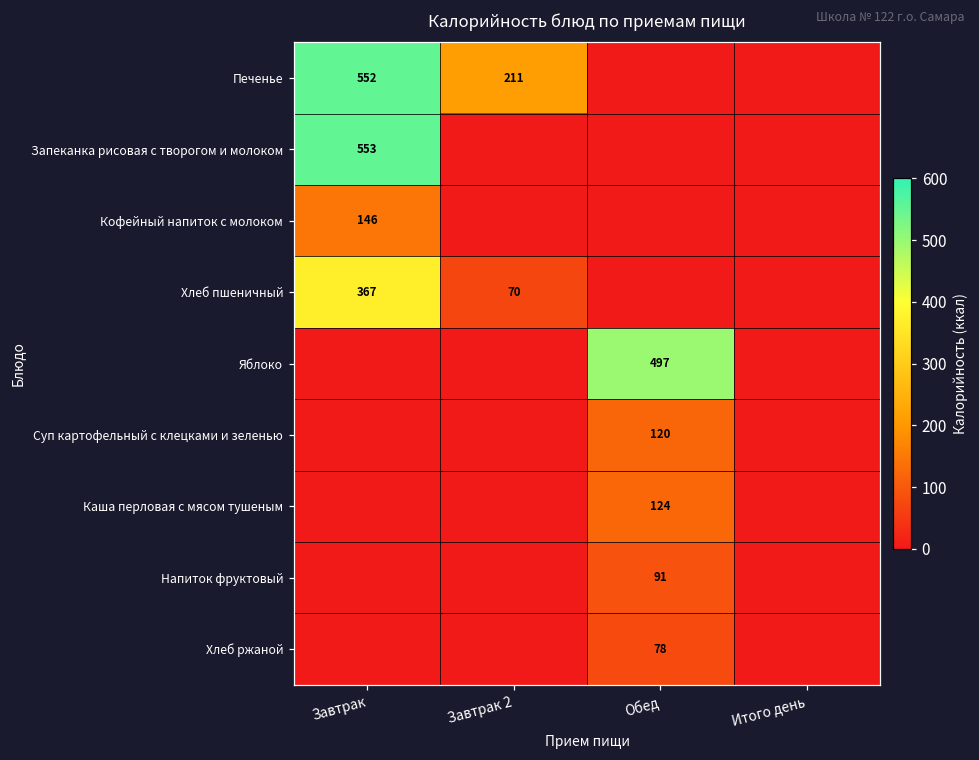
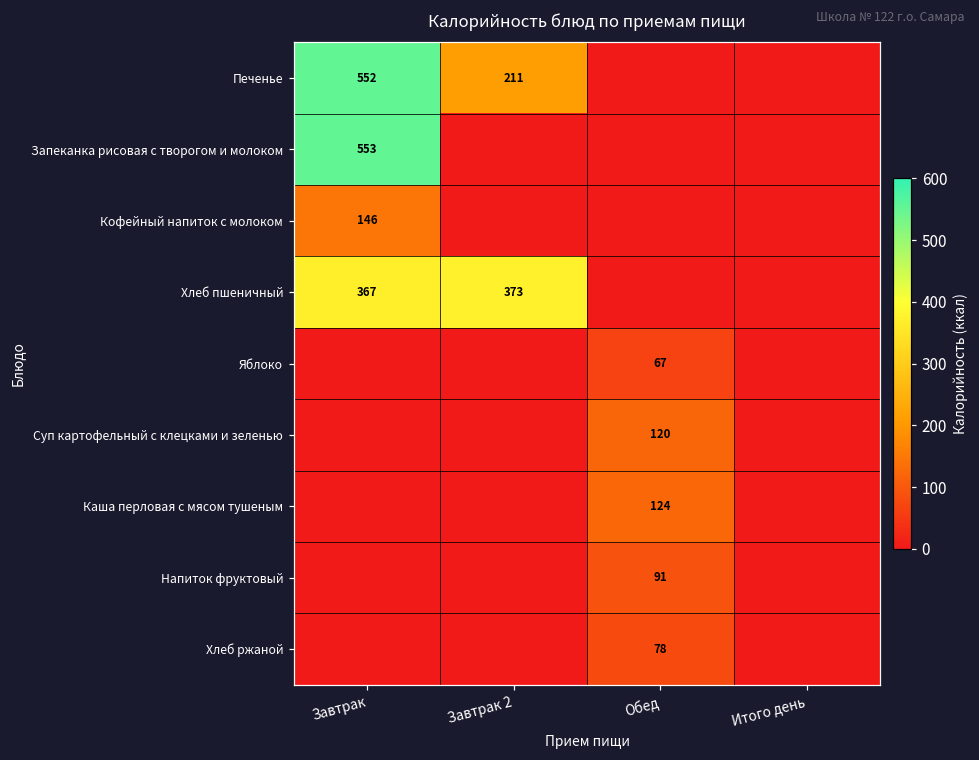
  {
    "Печенье": {
      "Завтрак": 552,
      "Завтрак 2": 211
    },
    "Запеканка рисовая с творогом и молоком": {
      "Завтрак": 553
    },
    "Кофейный напиток с молоком": {
      "Завтрак": 146
    },
    "Хлеб пшеничный": {
      "Завтрак": 367,
-     "Завтрак 2": 70
+     "Завтрак 2": 373
    },
    "Яблоко": {
-     "Обед": 497
+     "Обед": 67
    },
    "Суп картофельный с клецками и зеленью": {
      "Обед": 120
    },
    "Каша перловая с мясом тушеным": {
      "Обед": 124
    },
    "Напиток фруктовый": {
      "Обед": 91
    },
    "Хлеб ржаной": {
      "Обед": 78
    }
  }
